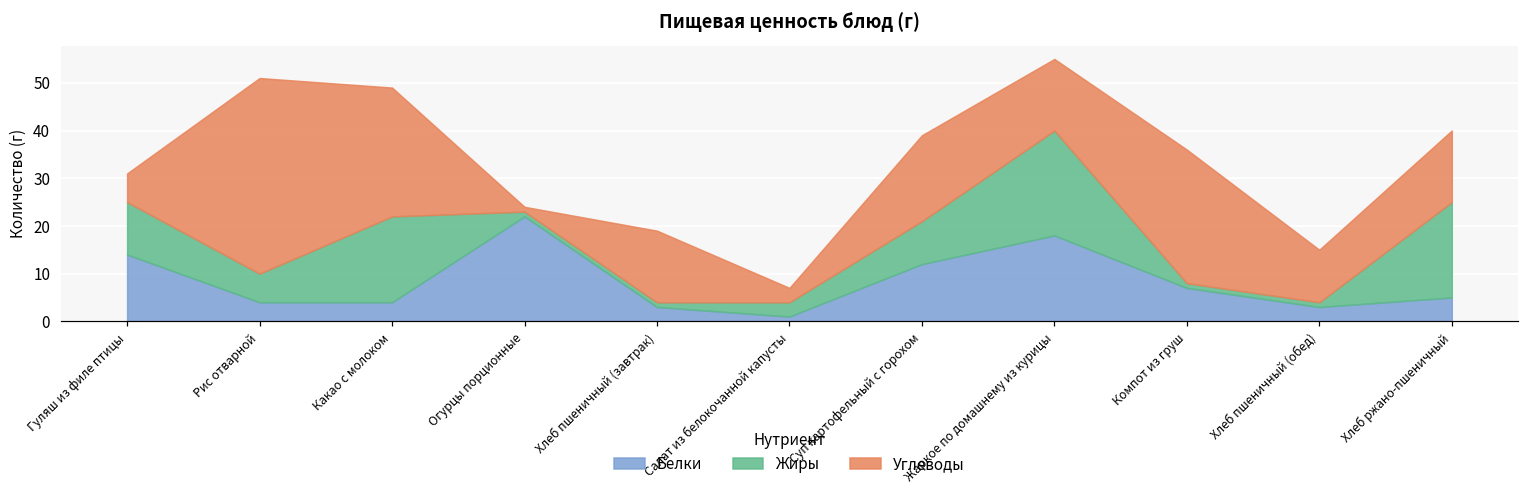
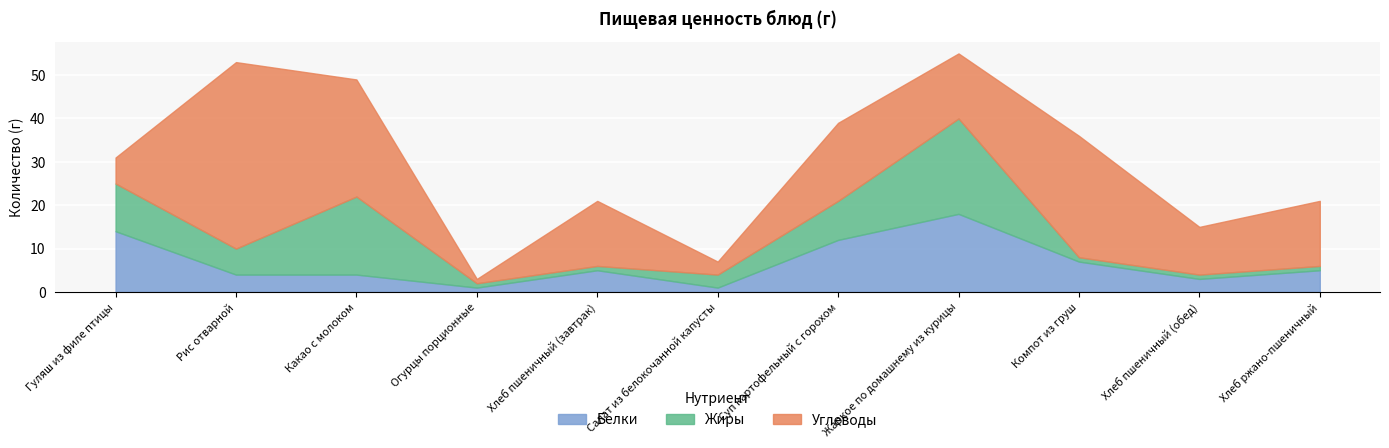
  {
    "Белки": {
      "Гуляш из филе птицы": 14,
      "Рис отварной": 4,
      "Какао с молоком": 4,
-     "Огурцы порционные": 22,
-     "Хлеб пшеничный (завтрак)": 3,
+     "Огурцы порционные": 1,
+     "Хлеб пшеничный (завтрак)": 5,
      "Салат из белокочанной капусты": 1,
      "Суп картофельный с горохом": 12,
      "Жаркое по домашнему из курицы": 18,
      "Компот из груш": 7,
      "Хлеб пшеничный (обед)": 3,
      "Хлеб ржано-пшеничный": 5
    },
    "Жиры": {
      "Гуляш из филе птицы": 11,
      "Рис отварной": 6,
      "Какао с молоком": 18,
      "Огурцы порционные": 1,
      "Хлеб пшеничный (завтрак)": 1,
      "Салат из белокочанной капусты": 3,
      "Суп картофельный с горохом": 9,
      "Жаркое по домашнему из курицы": 22,
      "Компот из груш": 1,
      "Хлеб пшеничный (обед)": 1,
-     "Хлеб ржано-пшеничный": 20
+     "Хлеб ржано-пшеничный": 1
    },
    "Углеводы": {
      "Гуляш из филе птицы": 6,
-     "Рис отварной": 41,
+     "Рис отварной": 43,
      "Какао с молоком": 27,
      "Огурцы порционные": 1,
      "Хлеб пшеничный (завтрак)": 15,
      "Салат из белокочанной капусты": 3,
      "Суп картофельный с горохом": 18,
      "Жаркое по домашнему из курицы": 15,
      "Компот из груш": 28,
      "Хлеб пшеничный (обед)": 11,
      "Хлеб ржано-пшеничный": 15
    }
  }
